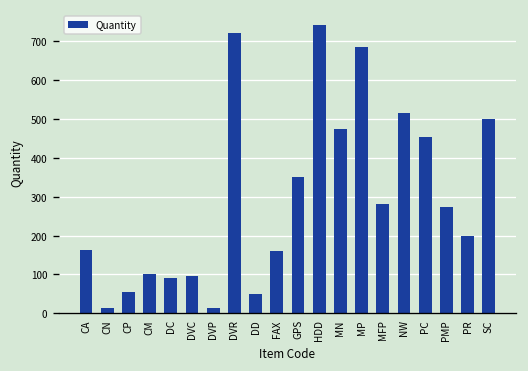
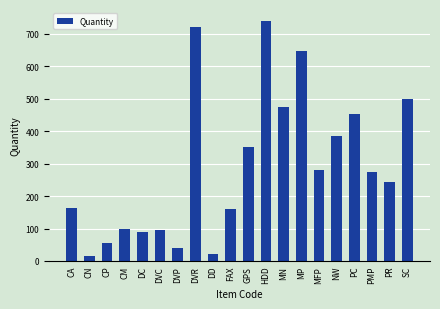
  {
    "CA": 160,
    "CN": 10,
    "CP": 50,
    "CM": 100,
    "DC": 90,
    "DVC": 100,
-   "DVP": 10,
+   "DVP": 40,
    "DVR": 720,
-   "DD": 50,
+   "DD": 20,
    "FAX": 160,
    "GPS": 350,
    "HDD": 740,
    "MN": 470,
-   "MP": 690,
+   "MP": 650,
    "MFP": 280,
-   "NW": 510,
+   "NW": 390,
    "PC": 450,
    "PMP": 270,
-   "PR": 200,
+   "PR": 250,
    "SC": 500
  }
